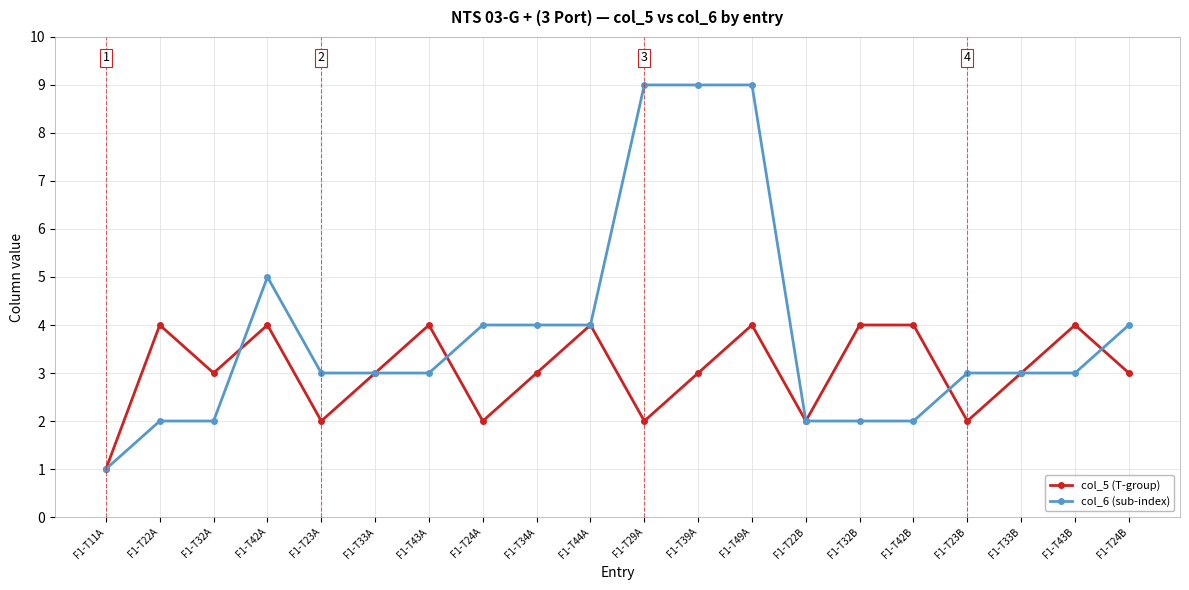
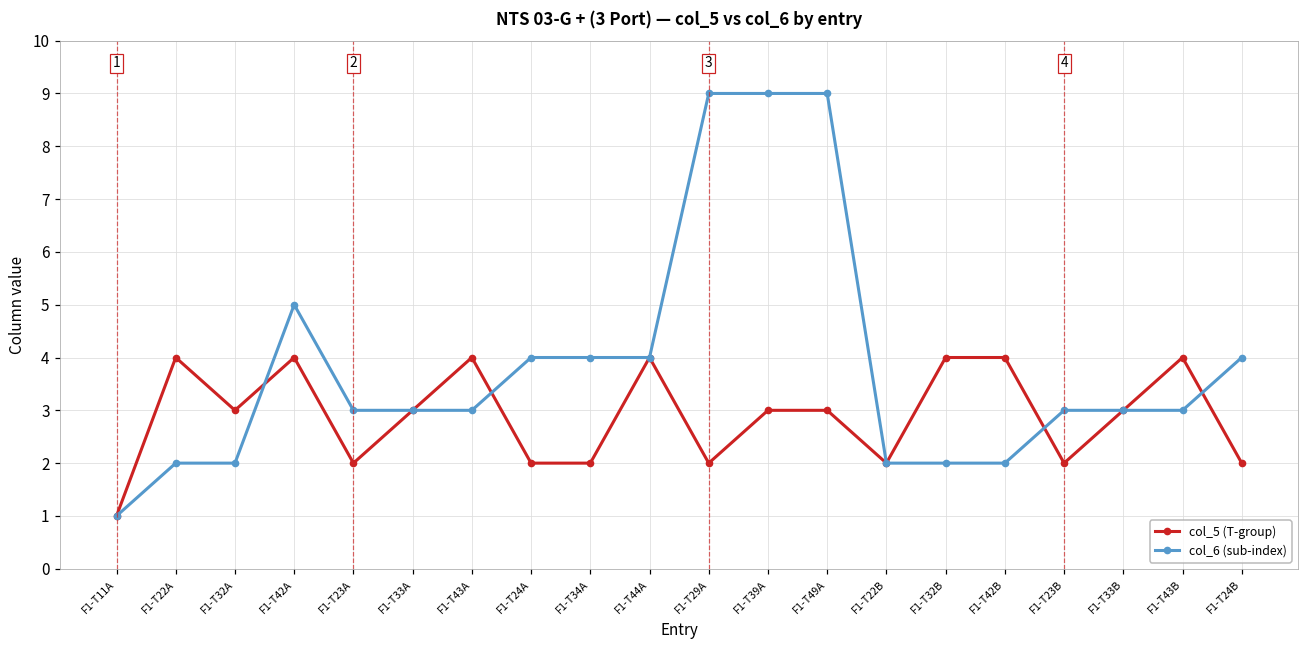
  {
    "col_5 (T-group)": {
      "F1-T22A": 4,
      "F1-T32A": 3,
      "F1-T42A": 4,
      "F1-T23A": 2,
      "F1-T43A": 4,
      "F1-T24A": 2,
-     "F1-T34A": 3,
+     "F1-T34A": 2,
      "F1-T29A": 2,
      "F1-T39A": 3,
-     "F1-T49A": 4,
+     "F1-T49A": 3,
      "F1-T32B": 4,
      "F1-T42B": 4,
      "F1-T23B": 2,
      "F1-T43B": 4,
-     "F1-T24B": 3
+     "F1-T24B": 2
    },
    "col_6 (sub-index)": {
      "F1-T22A": 2,
      "F1-T32A": 2,
      "F1-T42A": 5,
      "F1-T23A": 3,
      "F1-T43A": 3,
      "F1-T24A": 4,
      "F1-T34A": 4,
      "F1-T39A": 9,
      "F1-T49A": 9,
      "F1-T32B": 2,
      "F1-T42B": 2,
      "F1-T23B": 3,
      "F1-T43B": 3,
      "F1-T24B": 4
    }
  }
